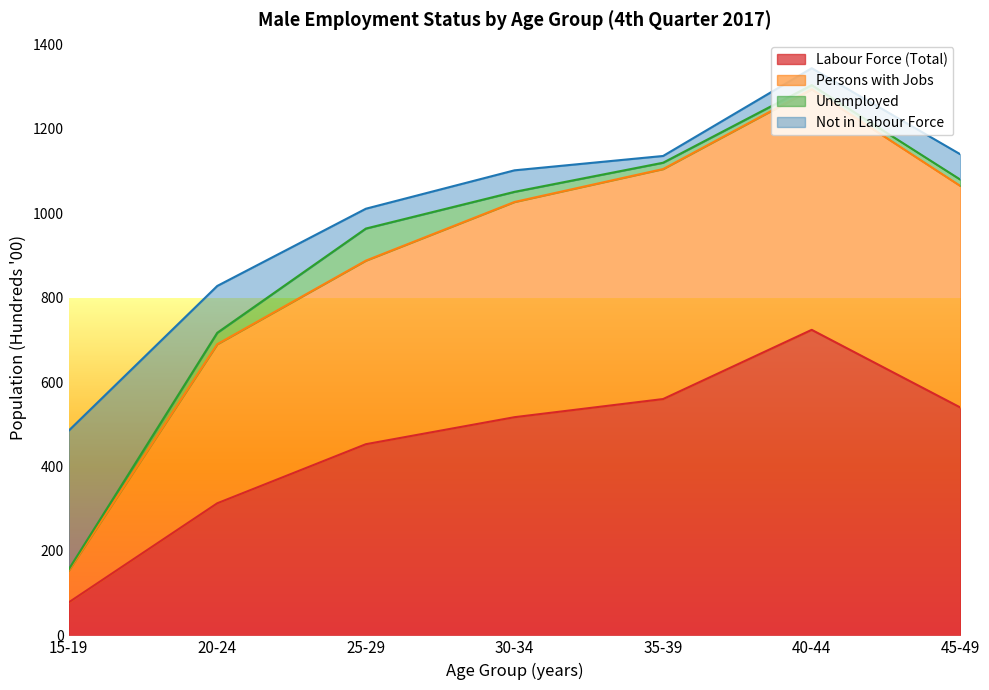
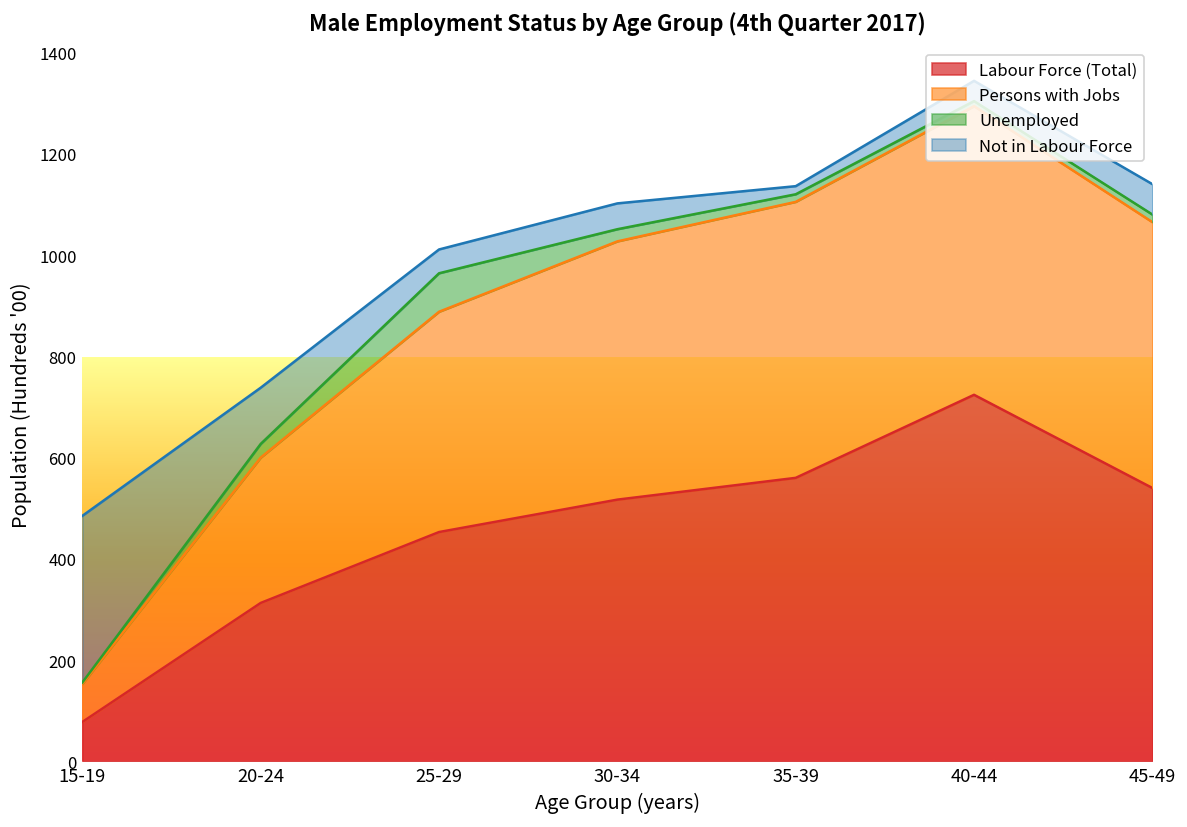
  {
    "Labour Force (Total)": {
      "15-19": 80,
      "20-24": 310,
      "25-29": 450,
      "30-34": 520,
      "35-39": 560,
      "40-44": 720,
      "45-49": 540
    },
    "Persons with Jobs": {
-     "20-24": 380,
+     "20-24": 290,
      "25-29": 440,
      "30-34": 510,
      "35-39": 550,
      "45-49": 530
    },
    "Unemployed": {
      "20-24": 30,
      "25-29": 80,
      "30-34": 20,
      "35-39": 20,
      "45-49": 20
    },
    "Not in Labour Force": {
      "15-19": 330,
      "20-24": 110,
      "25-29": 50,
      "30-34": 50,
      "35-39": 20,
      "45-49": 60
    }
  }
